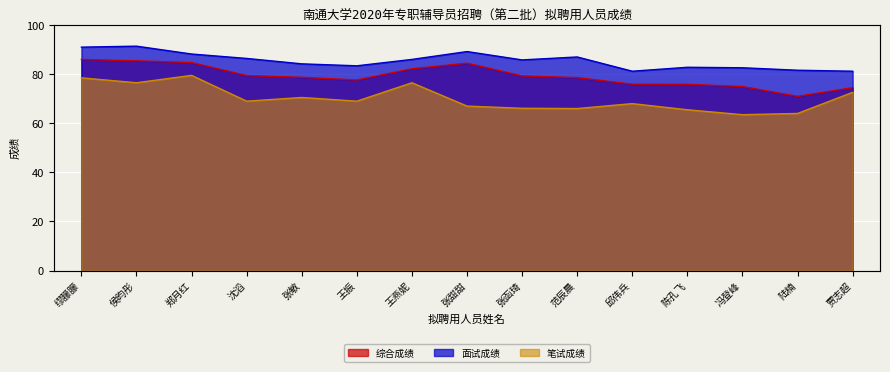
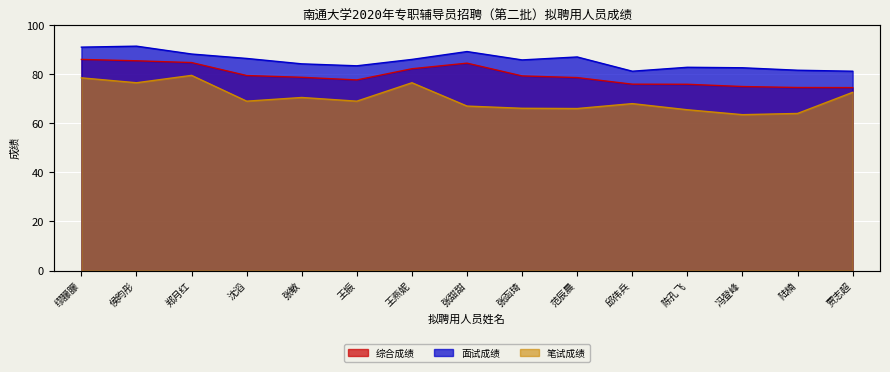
  {
    "综合成绩": {
      "缪朦朦": 86,
      "侯昀彤": 85,
      "郑月红": 85,
      "沈滔": 79,
      "张敏": 79,
      "王振": 78,
      "王燕妮": 82,
      "张甜甜": 84,
      "张函琦": 79,
      "范辰晨": 79,
      "邱伟兵": 76,
      "陈孔飞": 76,
      "冯登峰": 75,
-     "陆楠": 71,
+     "陆楠": 75,
      "贾志超": 75
    },
    "面试成绩": {
      "缪朦朦": 91,
      "侯昀彤": 91,
      "郑月红": 88,
      "沈滔": 86,
      "张敏": 84,
      "王振": 83,
      "王燕妮": 86,
      "张甜甜": 89,
      "张函琦": 86,
      "范辰晨": 87,
      "邱伟兵": 81,
      "陈孔飞": 83,
      "冯登峰": 83,
      "陆楠": 82,
      "贾志超": 81
    },
    "笔试成绩": {
      "缪朦朦": 79,
      "侯昀彤": 77,
      "郑月红": 80,
      "沈滔": 69,
      "张敏": 71,
      "王振": 69,
      "王燕妮": 77,
      "张甜甜": 67,
      "张函琦": 66,
      "范辰晨": 66,
      "邱伟兵": 68,
      "陈孔飞": 66,
      "冯登峰": 64,
      "陆楠": 64,
      "贾志超": 73
    }
  }
